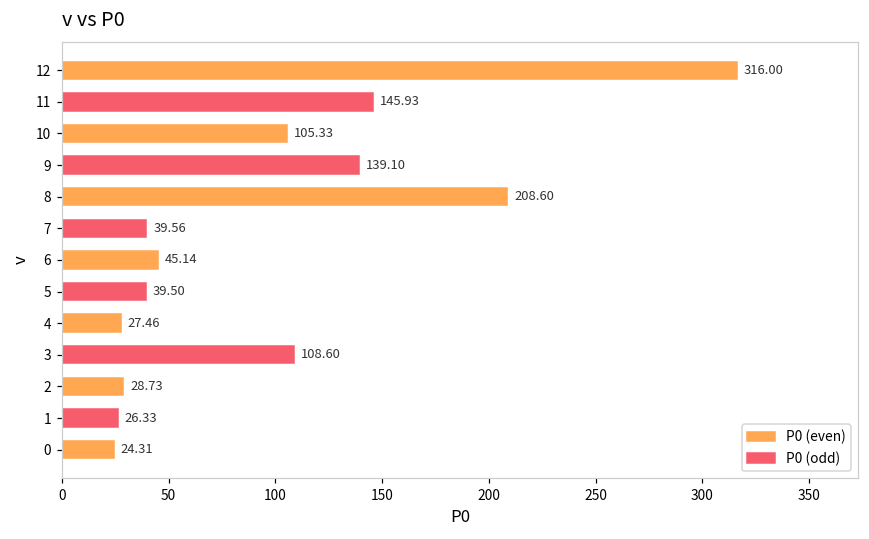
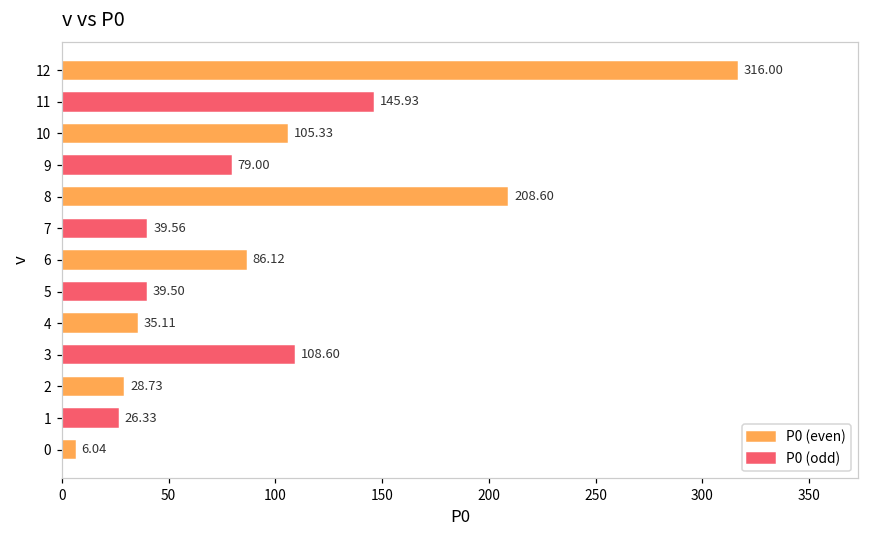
  {
    "12": 316.00,
    "11": 145.93,
    "10": 105.33,
-   "9": 139.10,
+   "9": 79.00,
    "8": 208.60,
    "7": 39.56,
-   "6": 45.14,
+   "6": 86.12,
    "5": 39.50,
-   "4": 27.46,
+   "4": 35.11,
    "3": 108.60,
    "2": 28.73,
    "1": 26.33,
-   "0": 24.31
+   "0": 6.04
  }
